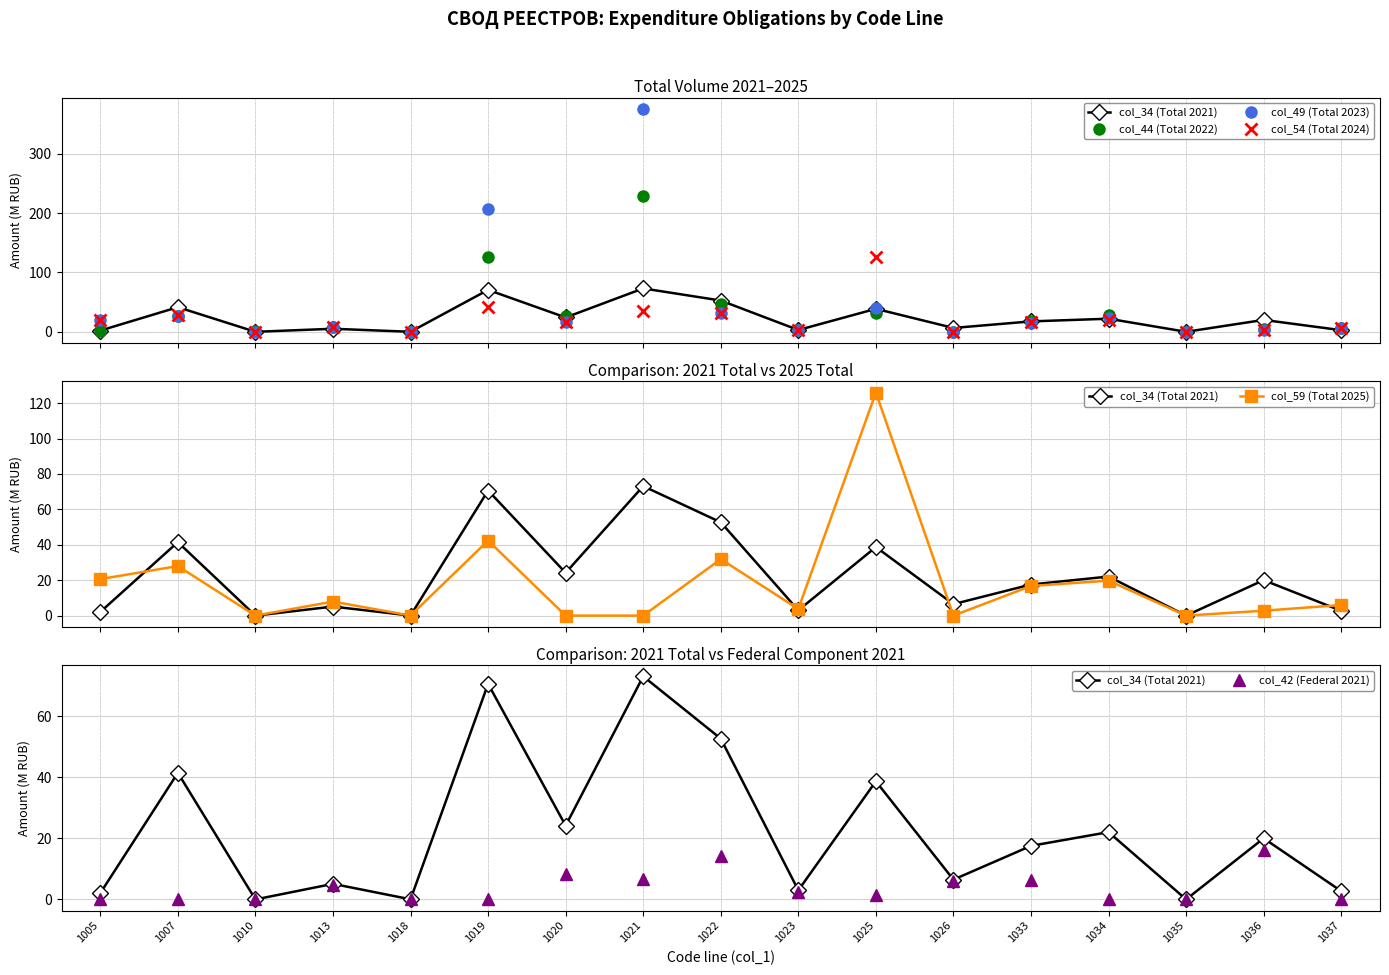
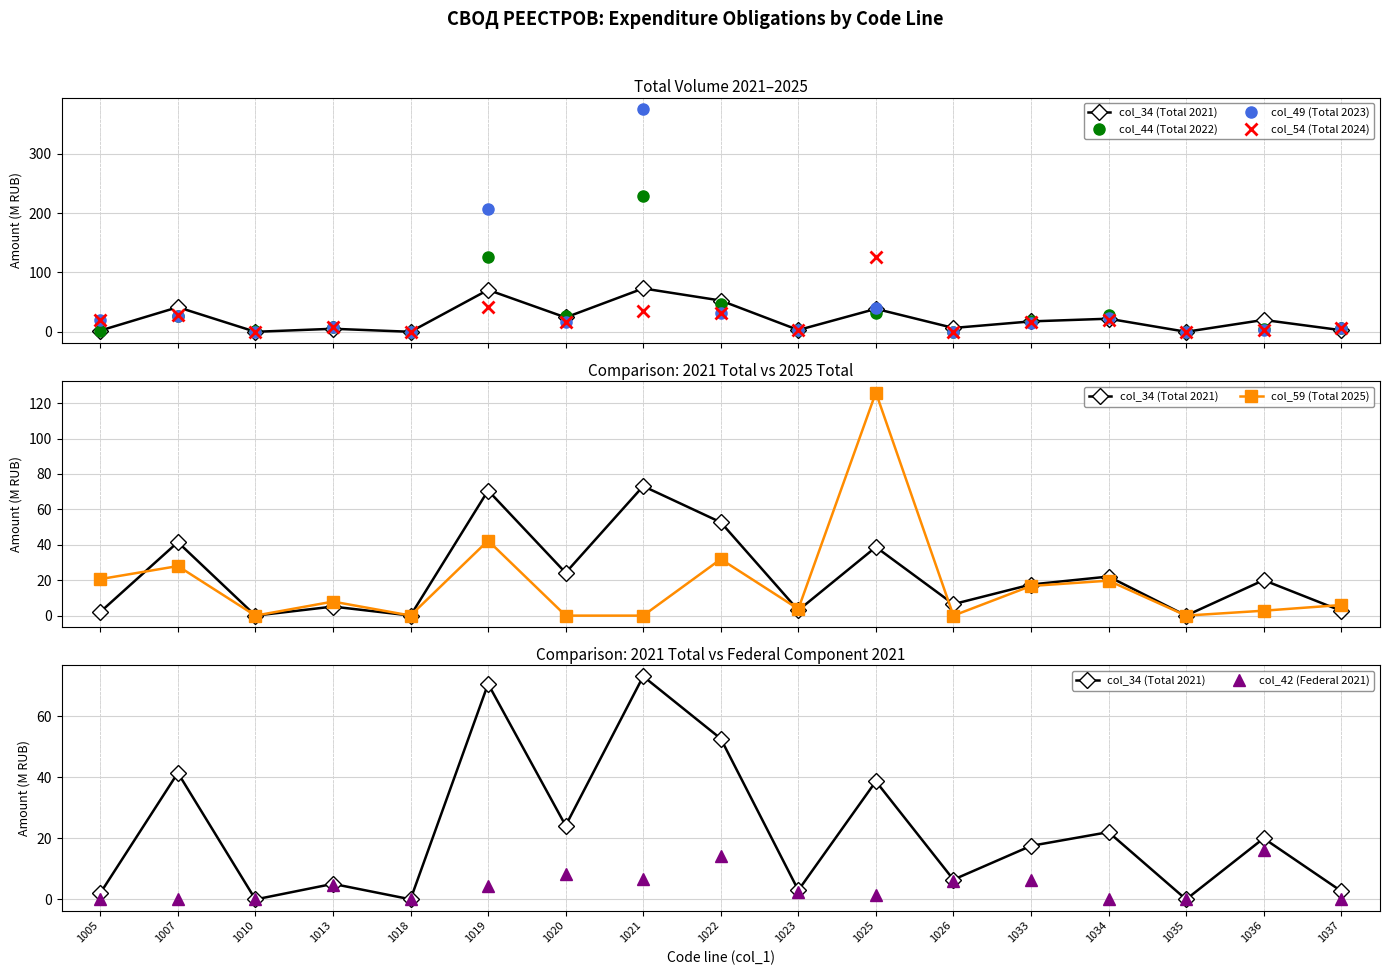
  {
    "Comparison: 2021 Total vs Federal Component 2021": {
      "col_34 (Total 2021)": {
        "1005": 2,
        "1007": 41,
        "1019": 71,
        "1020": 24,
        "1021": 73,
        "1022": 53,
        "1025": 39,
        "1033": 18,
        "1034": 22,
        "1036": 20,
        "1037": 3
      },
      "col_42 (Federal 2021)": {
        "1005": 0,
        "1007": 0,
-       "1019": 0,
+       "1019": 4,
        "1020": 8,
        "1021": 7,
        "1022": 14,
        "1025": 2,
        "1033": 7,
        "1034": 0,
        "1036": 16,
        "1037": 0
      }
    }
  }
